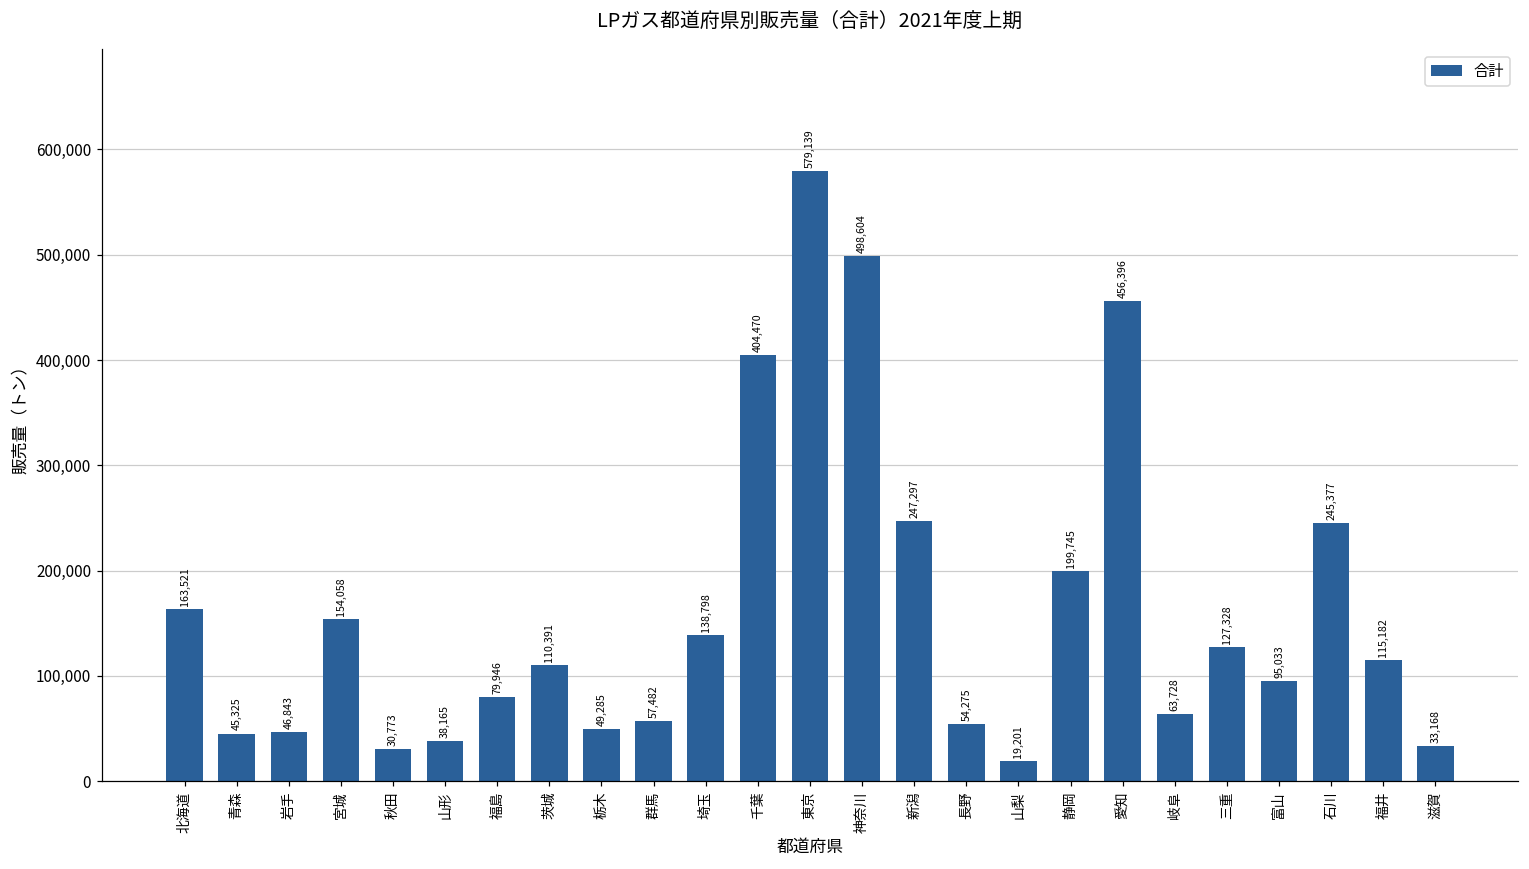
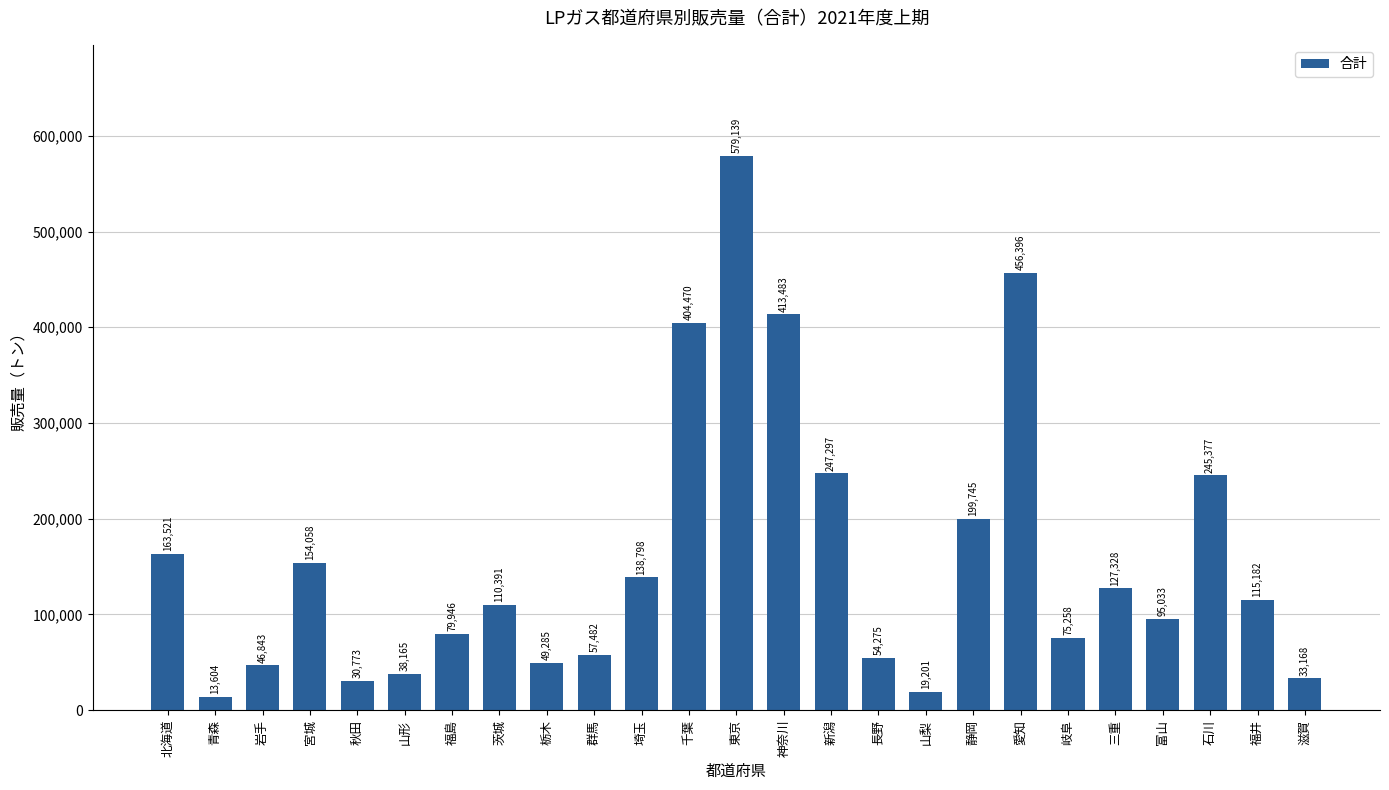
  {
    "北海道": "163,521",
-   "青森": "45,325",
+   "青森": "13,604",
    "岩手": "46,843",
    "宮城": "154,058",
    "秋田": "30,773",
    "山形": "38,165",
    "福島": "79,946",
    "茨城": "110,391",
    "栃木": "49,285",
    "群馬": "57,482",
    "埼玉": "138,798",
    "千葉": "404,470",
    "東京": "579,139",
-   "神奈川": "498,604",
+   "神奈川": "413,483",
    "新潟": "247,297",
    "長野": "54,275",
    "山梨": "19,201",
    "静岡": "199,745",
    "愛知": "456,396",
-   "岐阜": "63,728",
+   "岐阜": "75,258",
    "三重": "127,328",
    "富山": "95,033",
    "石川": "245,377",
    "福井": "115,182",
    "滋賀": "33,168"
  }
